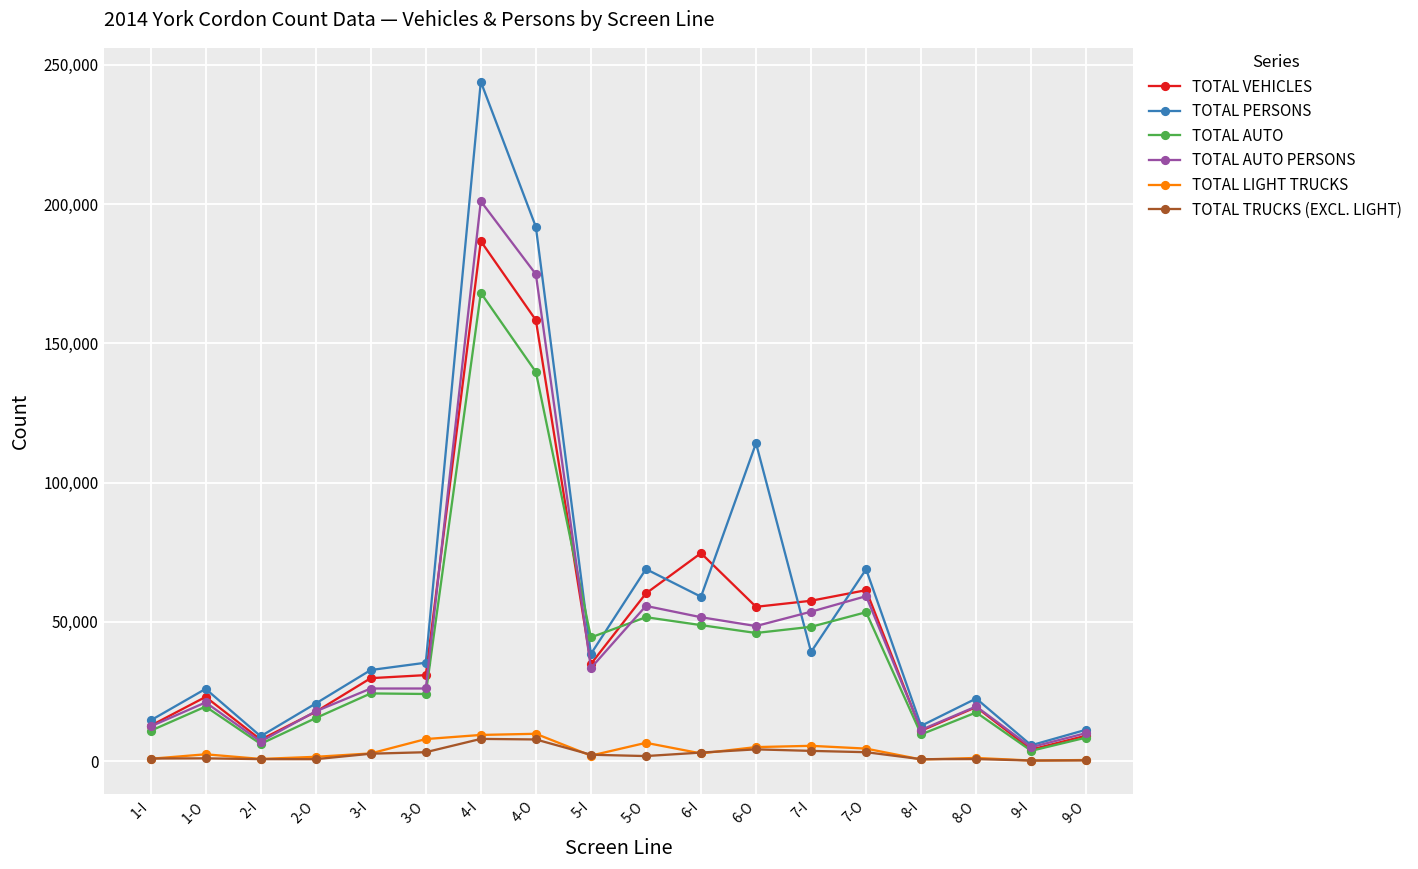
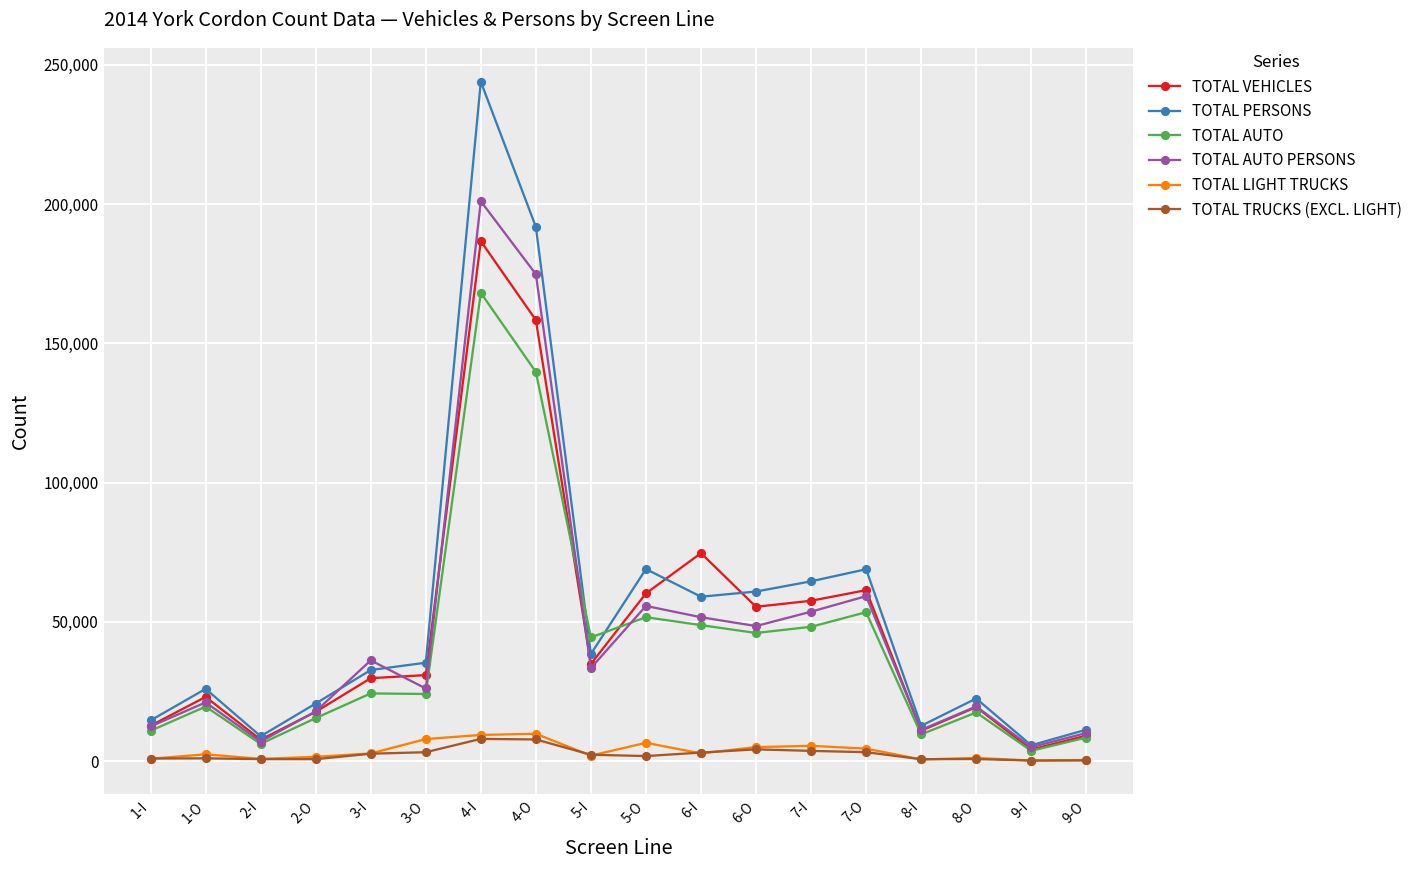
  {
    "TOTAL VEHICLES": {
      "1-O": "23,000",
      "3-I": "30,000",
      "3-O": "31,000",
      "4-I": "187,000",
      "4-O": "158,000",
      "5-I": "35,000",
      "5-O": "60,000",
      "6-I": "75,000",
      "6-O": "55,000",
      "7-I": "58,000",
      "7-O": "61,000"
    },
    "TOTAL PERSONS": {
      "1-I": "15,000",
      "1-O": "26,000",
      "2-I": "9,000",
      "2-O": "21,000",
      "3-I": "33,000",
      "3-O": "35,000",
      "4-I": "244,000",
      "4-O": "192,000",
      "5-I": "38,000",
      "5-O": "69,000",
      "6-I": "59,000",
-     "6-O": "114,000",
-     "7-I": "39,000",
+     "6-O": "61,000",
+     "7-I": "65,000",
      "7-O": "69,000",
      "8-I": "13,000",
      "8-O": "22,000",
      "9-O": "11,000"
    },
    "TOTAL AUTO": {
      "1-I": "11,000",
      "1-O": "20,000",
      "2-O": "15,000",
      "3-I": "24,000",
      "3-O": "24,000",
      "4-I": "168,000",
      "4-O": "140,000",
      "5-I": "44,000",
      "5-O": "52,000",
      "6-I": "49,000",
      "6-O": "46,000",
      "7-I": "48,000",
      "7-O": "53,000",
      "8-I": "10,000",
      "8-O": "17,000"
    },
    "TOTAL AUTO PERSONS": {
      "1-O": "21,000",
-     "3-I": "26,000",
+     "3-I": "36,000",
      "3-O": "26,000",
      "4-I": "201,000",
      "4-O": "175,000",
      "5-I": "33,000",
      "5-O": "56,000",
      "6-I": "52,000",
      "6-O": "48,000",
      "7-I": "54,000",
      "7-O": "59,000"
    },
    "TOTAL LIGHT TRUCKS": {
      "1-O": "2,000",
      "3-O": "8,000",
      "4-I": "9,000",
      "4-O": "10,000",
      "5-O": "7,000",
      "7-I": "5,000",
      "7-O": "4,000"
    },
    "TOTAL TRUCKS (EXCL. LIGHT)": {
      "1-O": "1,000",
      "3-O": "3,000",
      "4-I": "8,000",
      "4-O": "8,000",
      "5-O": "2,000",
      "7-I": "4,000",
      "7-O": "3,000"
    }
  }
